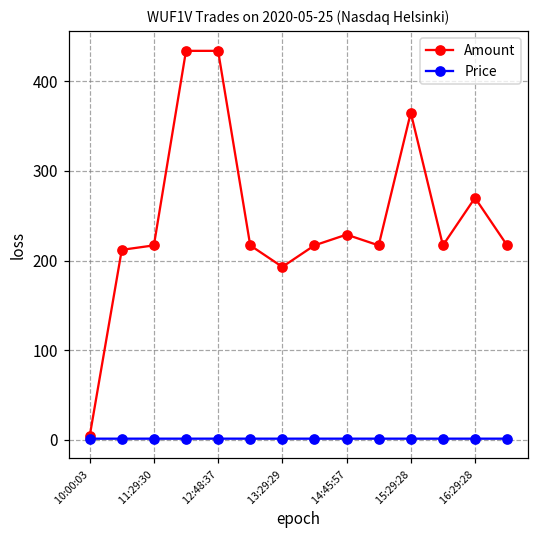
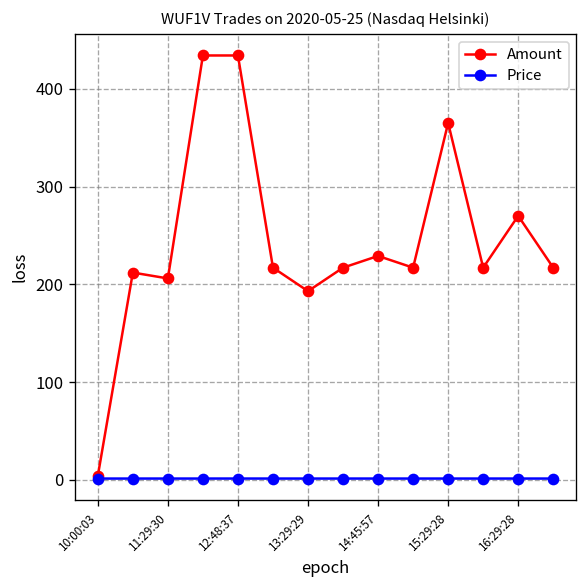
  {
    "Amount": {
-     "11:29:30": 220,
+     "11:29:30": 210,
      "13:29:29": 190,
      "14:45:57": 230,
      "15:29:28": 370,
      "16:29:28": 270
    },
    "Price": {
      "11:29:30": 0,
      "13:29:29": 0,
      "14:45:57": 0,
      "15:29:28": 0,
      "16:29:28": 0
    }
  }
